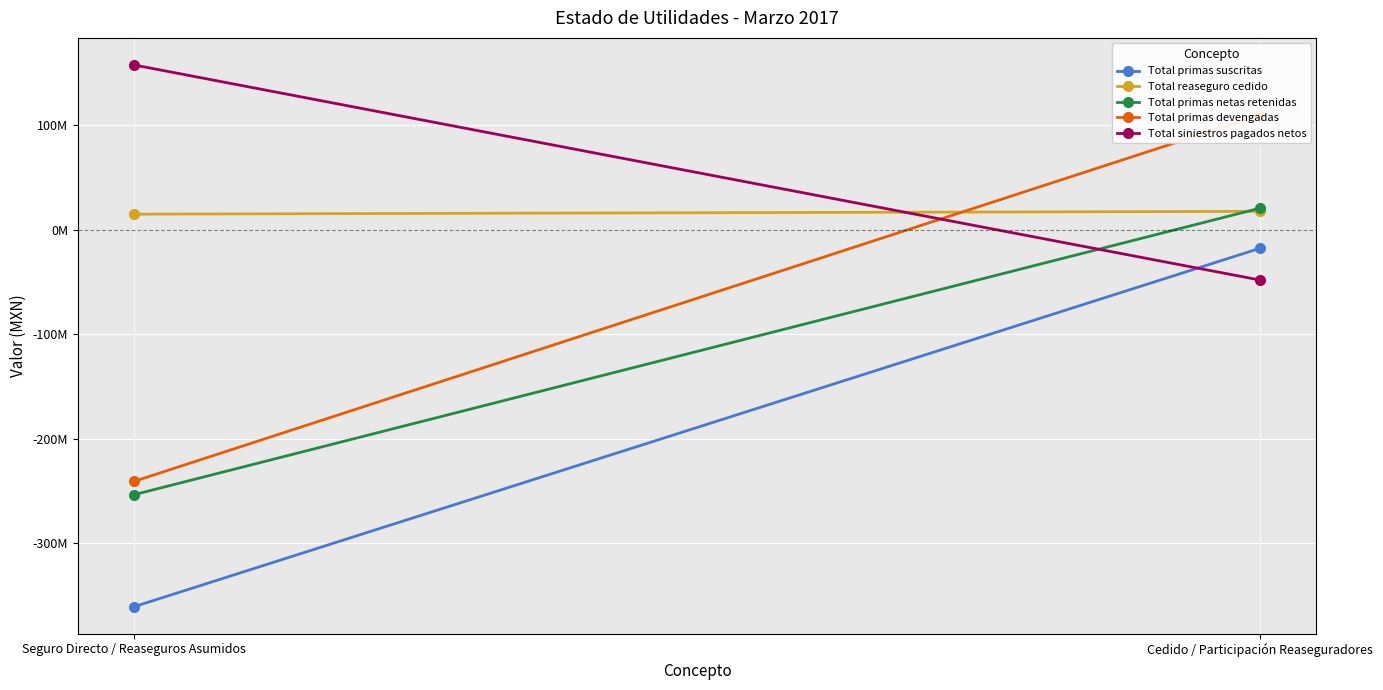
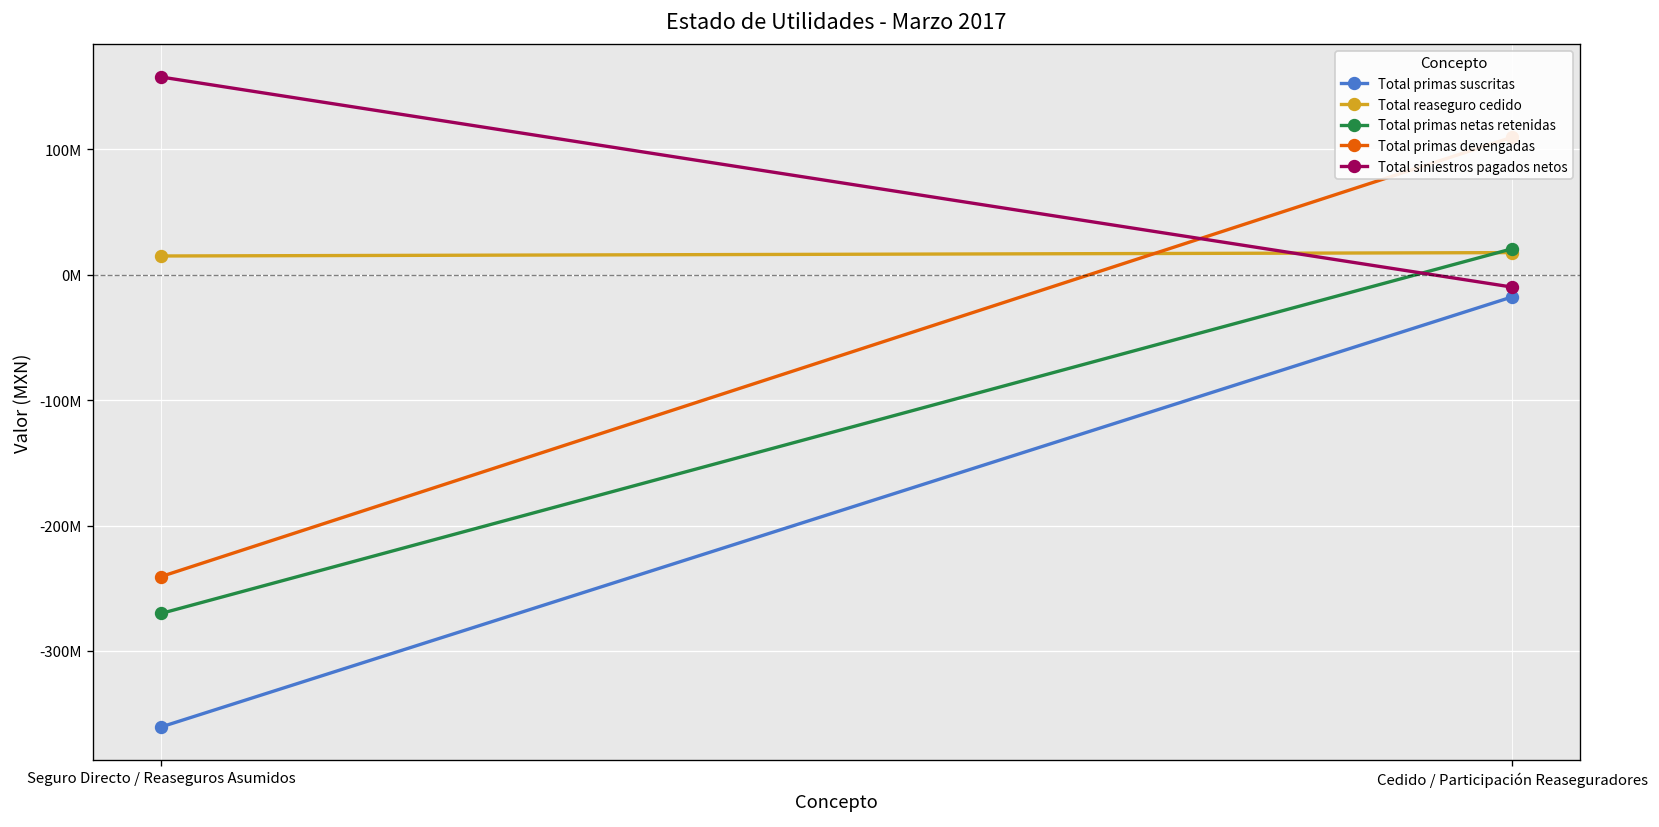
  {
    "Total primas suscritas": {
      "Seguro Directo / Reaseguros Asumidos": -361000000,
      "Cedido / Participación Reaseguradores": -18000000
    },
    "Total reaseguro cedido": {
      "Seguro Directo / Reaseguros Asumidos": 15000000,
      "Cedido / Participación Reaseguradores": 18000000
    },
    "Total primas netas retenidas": {
-     "Seguro Directo / Reaseguros Asumidos": -254000000,
+     "Seguro Directo / Reaseguros Asumidos": -270000000,
      "Cedido / Participación Reaseguradores": 21000000
    },
    "Total primas devengadas": {
      "Seguro Directo / Reaseguros Asumidos": -241000000
    },
    "Total siniestros pagados netos": {
      "Seguro Directo / Reaseguros Asumidos": 158000000,
-     "Cedido / Participación Reaseguradores": -48000000
+     "Cedido / Participación Reaseguradores": -10000000
    }
  }
